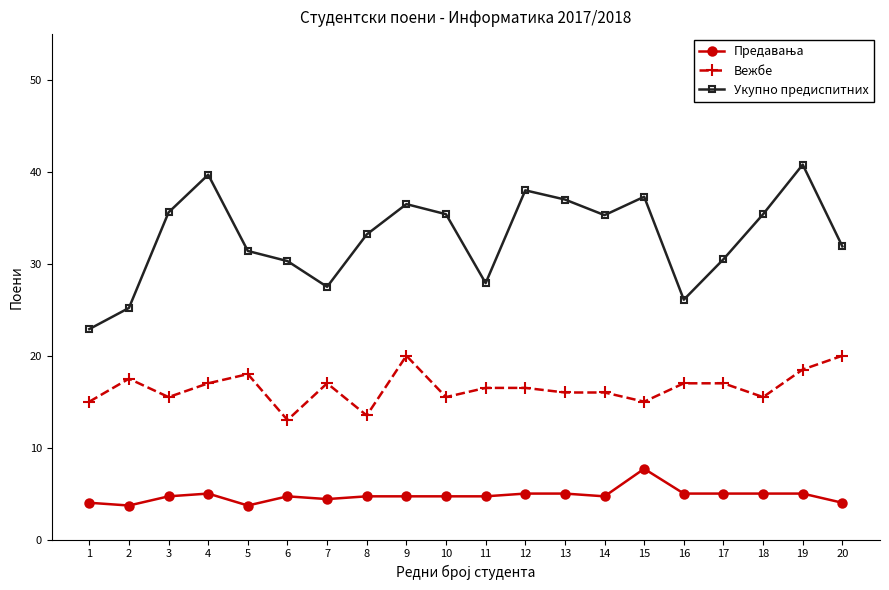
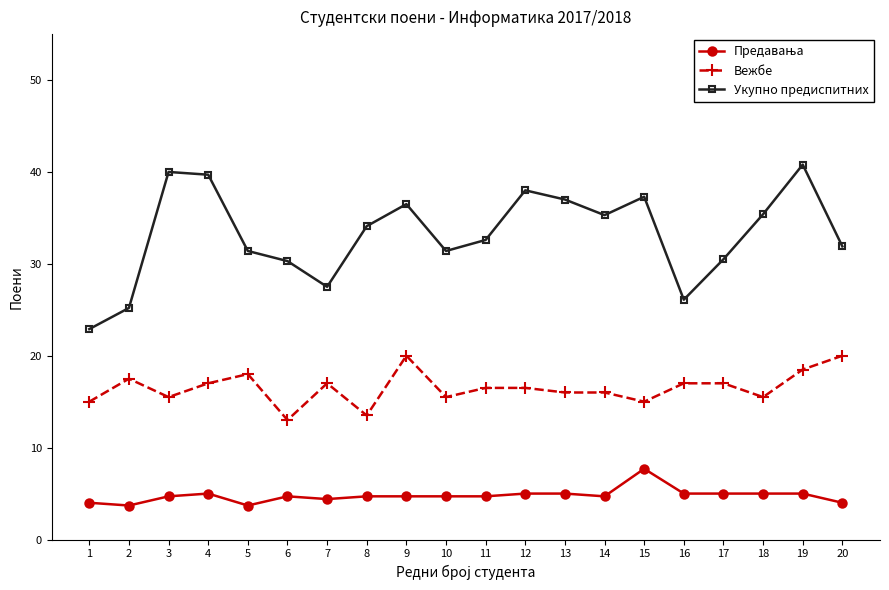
  {
    "Укупно предиспитних": {
      "1": 23,
      "2": 25,
-     "3": 36,
+     "3": 40,
      "4": 40,
      "5": 31,
      "6": 30,
      "7": 28,
-     "8": 33,
+     "8": 34,
      "9": 37,
-     "10": 35,
-     "11": 28,
+     "10": 31,
+     "11": 33,
      "12": 38,
      "13": 37,
      "14": 35,
      "15": 37,
      "16": 26,
      "17": 31,
      "18": 35,
      "19": 41,
      "20": 32
    }
  }
